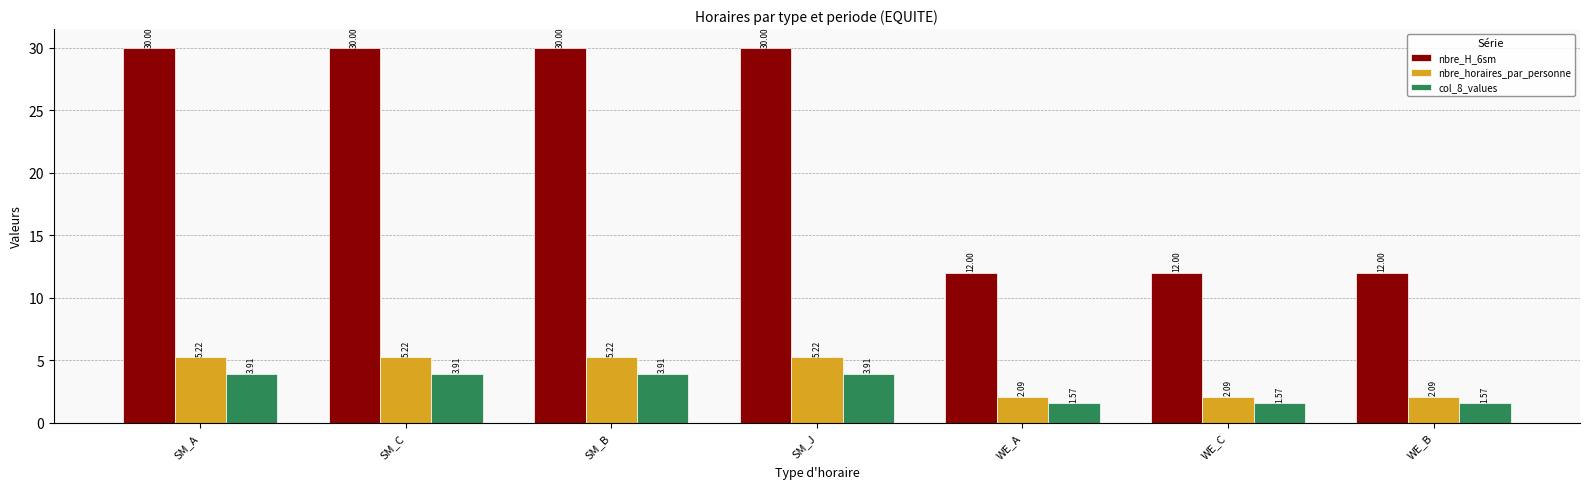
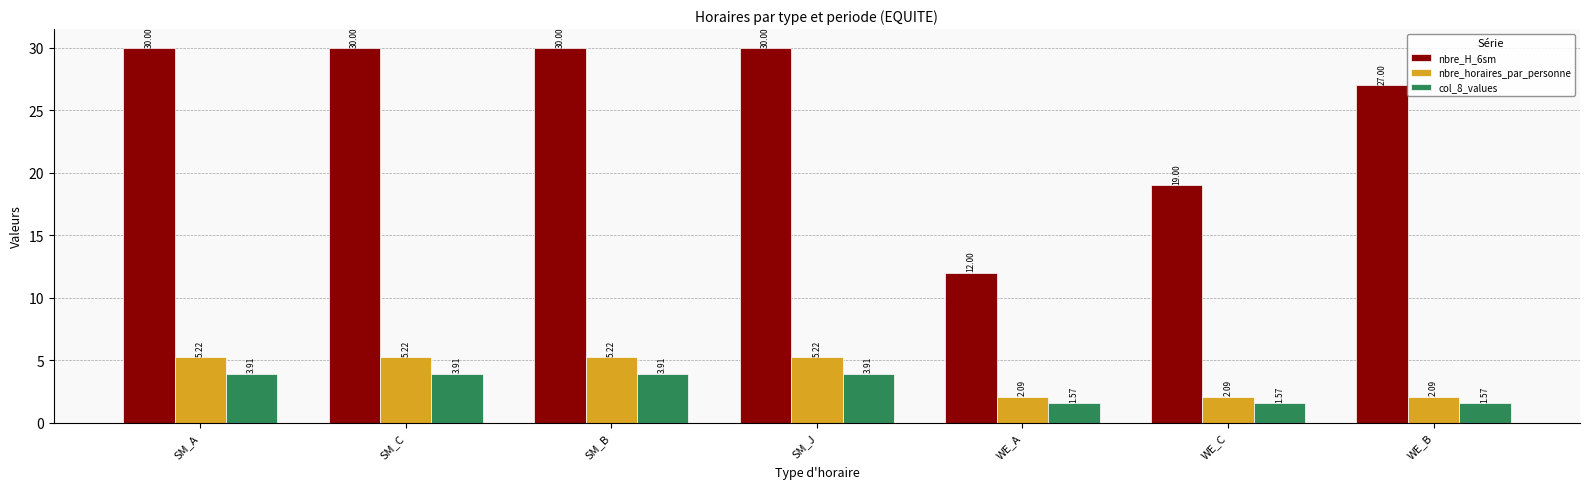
  {
    "nbre_H_6sm": {
      "SM_A": 30.00,
      "SM_C": 30.00,
      "SM_B": 30.00,
      "SM_J": 30.00,
      "WE_A": 12.00,
-     "WE_C": 12.00,
-     "WE_B": 12.00
+     "WE_C": 19.00,
+     "WE_B": 27.00
    },
    "nbre_horaires_par_personne": {
      "SM_A": 5.22,
      "SM_C": 5.22,
      "SM_B": 5.22,
      "SM_J": 5.22,
      "WE_A": 2.09,
      "WE_C": 2.09,
      "WE_B": 2.09
    },
    "col_8_values": {
      "SM_A": 3.91,
      "SM_C": 3.91,
      "SM_B": 3.91,
      "SM_J": 3.91,
      "WE_A": 1.57,
      "WE_C": 1.57,
      "WE_B": 1.57
    }
  }
